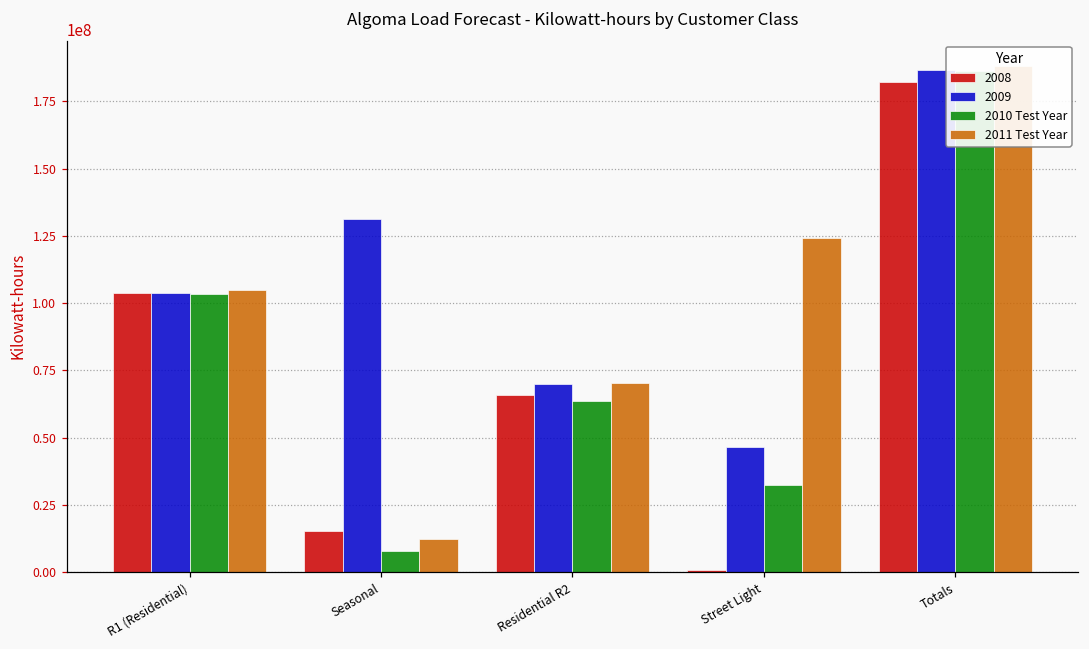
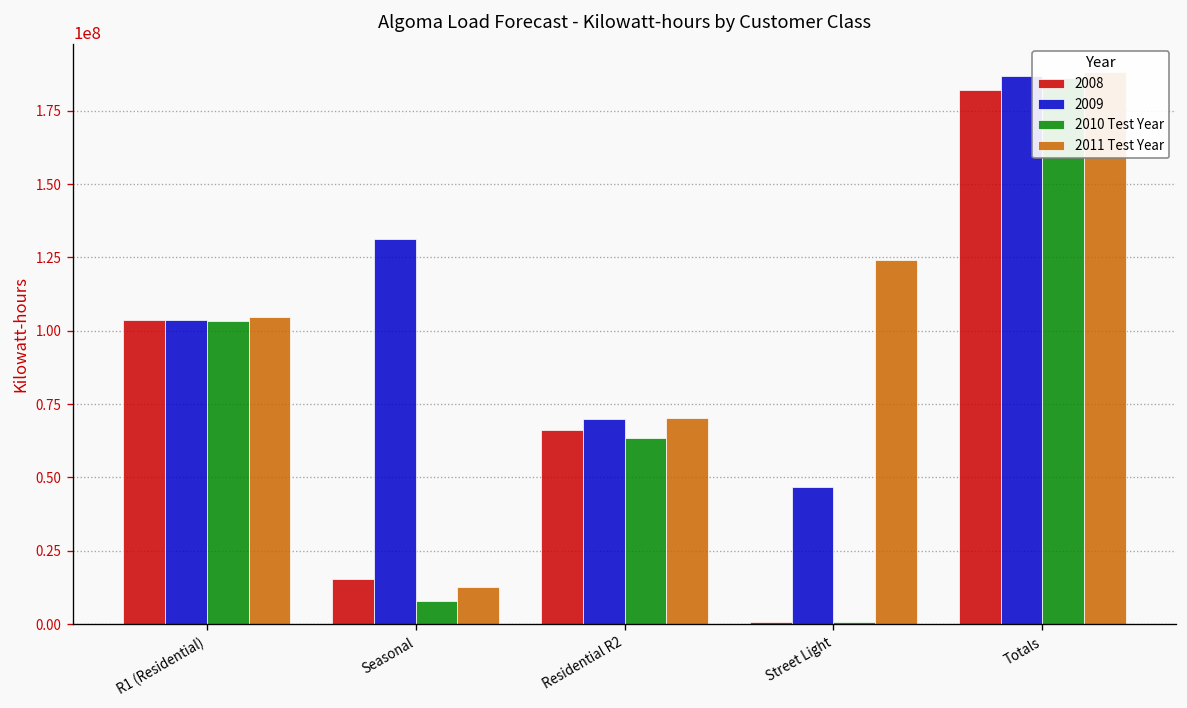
  {
    "2008": {
      "R1 (Residential)": 104000000,
      "Seasonal": 15000000,
      "Residential R2": 66000000,
      "Totals": 182000000
    },
    "2009": {
      "R1 (Residential)": 104000000,
      "Seasonal": 131000000,
      "Residential R2": 70000000,
      "Street Light": 47000000,
      "Totals": 187000000
    },
    "2010 Test Year": {
      "R1 (Residential)": 103000000,
      "Seasonal": 8000000,
      "Residential R2": 64000000,
-     "Street Light": 32000000
+     "Street Light": 1000000
    },
    "2011 Test Year": {
      "R1 (Residential)": 105000000,
      "Seasonal": 12000000,
      "Residential R2": 70000000,
      "Street Light": 124000000
    }
  }
